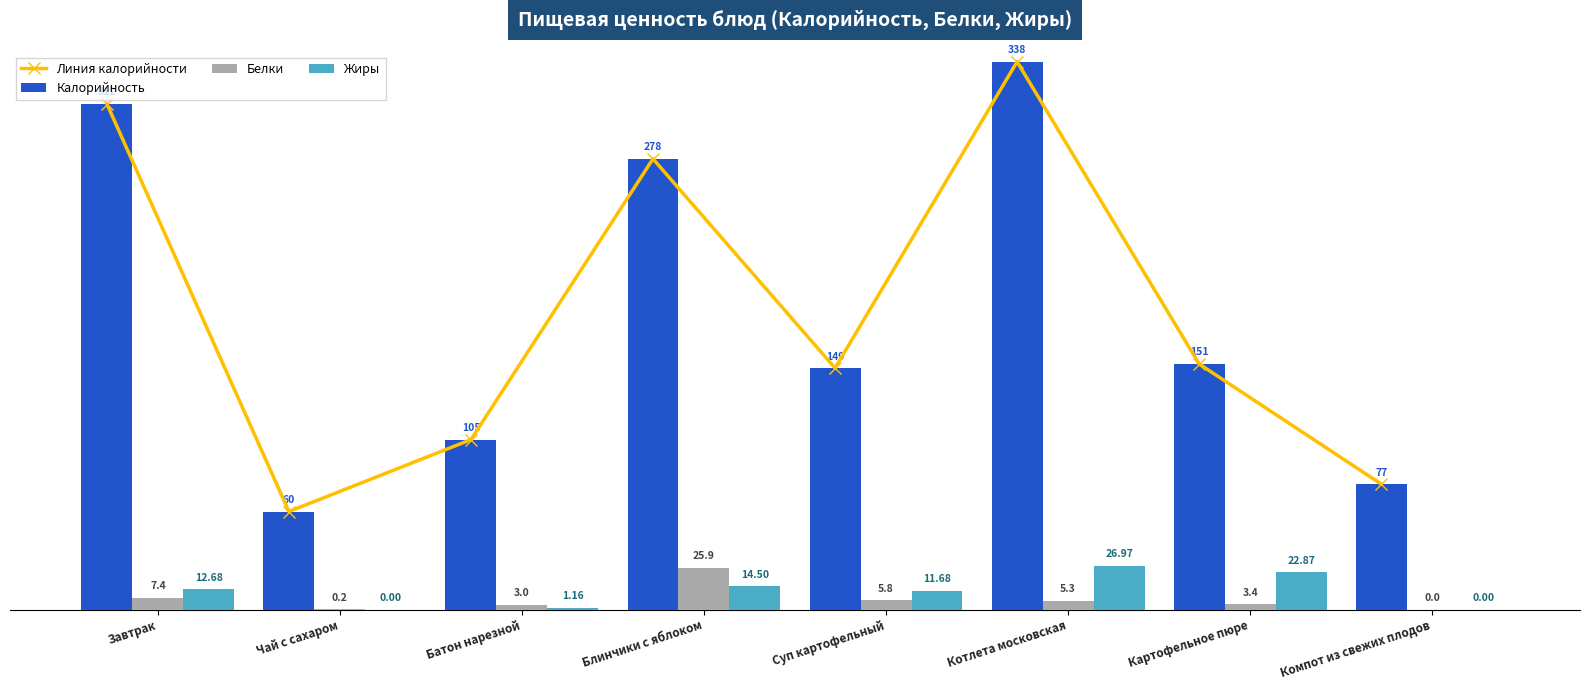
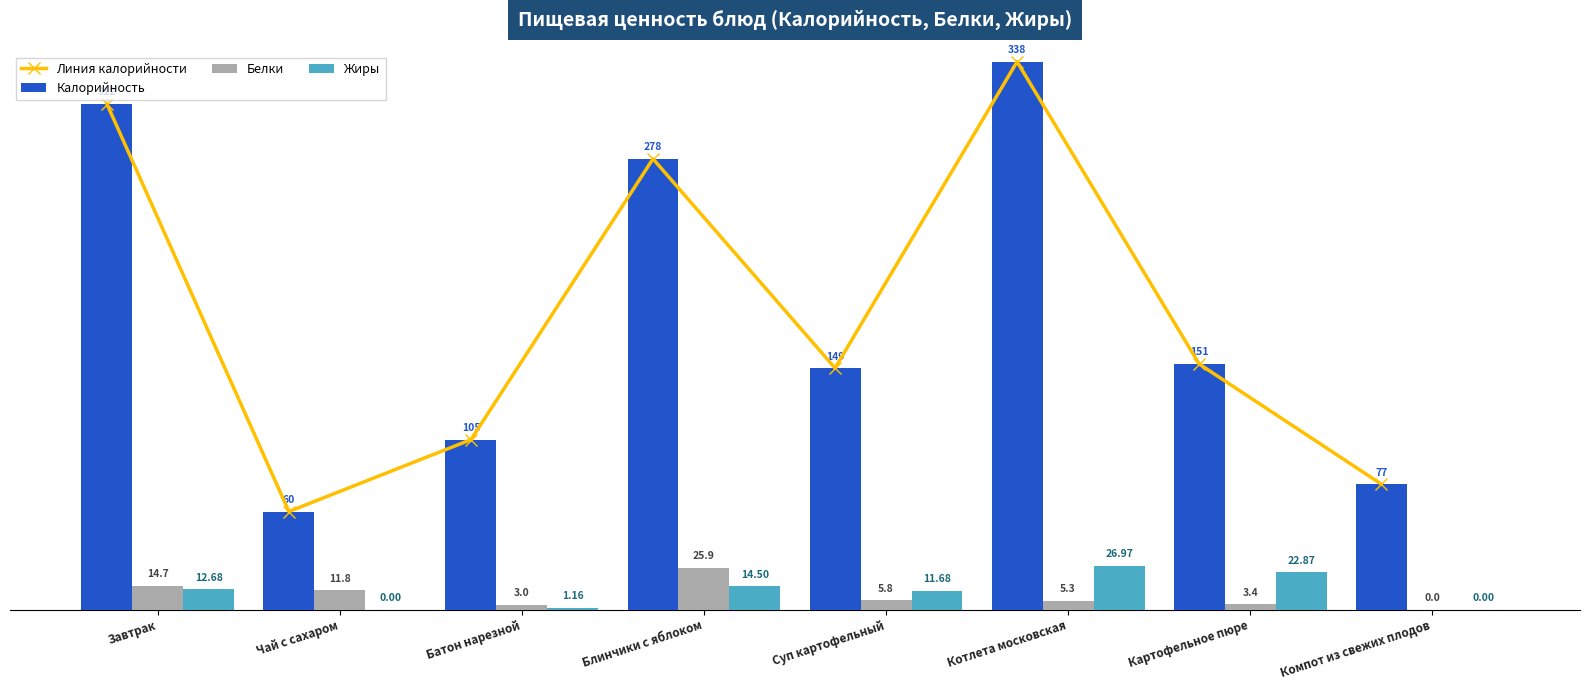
  {
    "Калорийность": {
      "Чай с сахаром": 60,
      "Батон нарезной": 105,
      "Блинчики с яблоком": 278,
      "Суп картофельный": 149,
      "Котлета московская": 338,
      "Картофельное пюре": 151,
      "Компот из свежих плодов": 77
    },
    "Белки": {
-     "Завтрак": 7.4,
-     "Чай с сахаром": 0.2,
+     "Завтрак": 14.7,
+     "Чай с сахаром": 11.8,
      "Батон нарезной": 3.0,
      "Блинчики с яблоком": 25.9,
      "Суп картофельный": 5.8,
      "Котлета московская": 5.3,
      "Картофельное пюре": 3.4,
      "Компот из свежих плодов": 0.0
    },
    "Жиры": {
      "Завтрак": 12.68,
      "Чай с сахаром": 0.00,
      "Батон нарезной": 1.16,
      "Блинчики с яблоком": 14.50,
      "Суп картофельный": 11.68,
      "Котлета московская": 26.97,
      "Картофельное пюре": 22.87,
      "Компот из свежих плодов": 0.00
    }
  }
